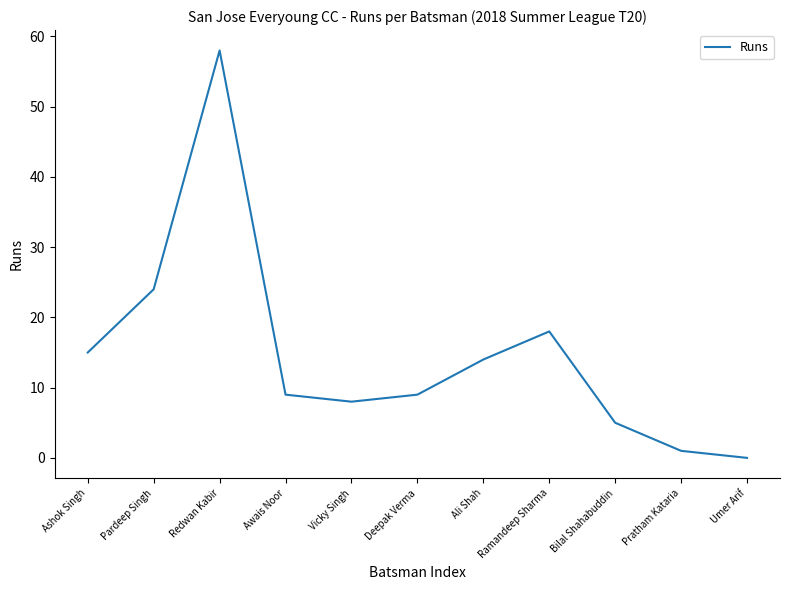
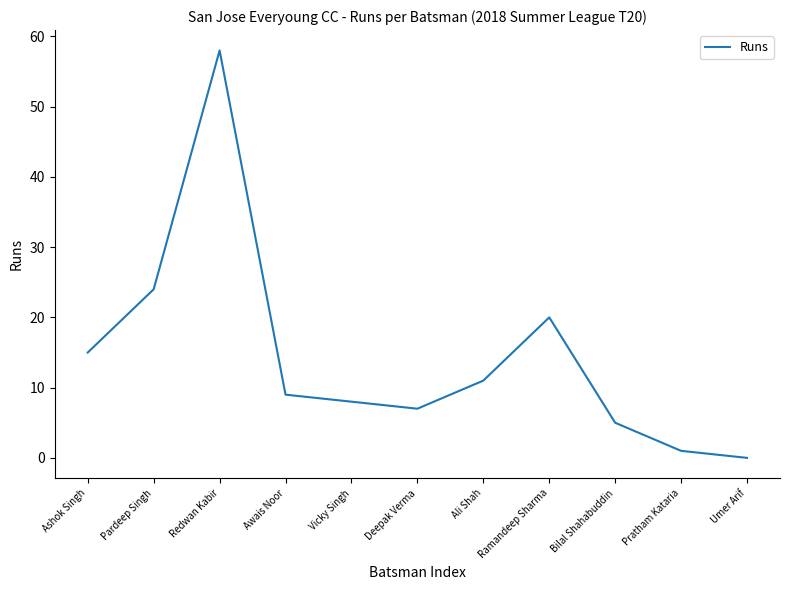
  {
    "Ashok Singh": 15,
    "Pardeep Singh": 24,
    "Redwan Kabir": 58,
    "Awais Noor": 9,
    "Vicky Singh": 8,
-   "Deepak Verma": 9,
-   "Ali Shah": 14,
-   "Ramandeep Sharma": 18,
+   "Deepak Verma": 7,
+   "Ali Shah": 11,
+   "Ramandeep Sharma": 20,
    "Bilal Shahabuddin": 5,
    "Pratham Kataria": 1,
    "Umer Arif": 0
  }
